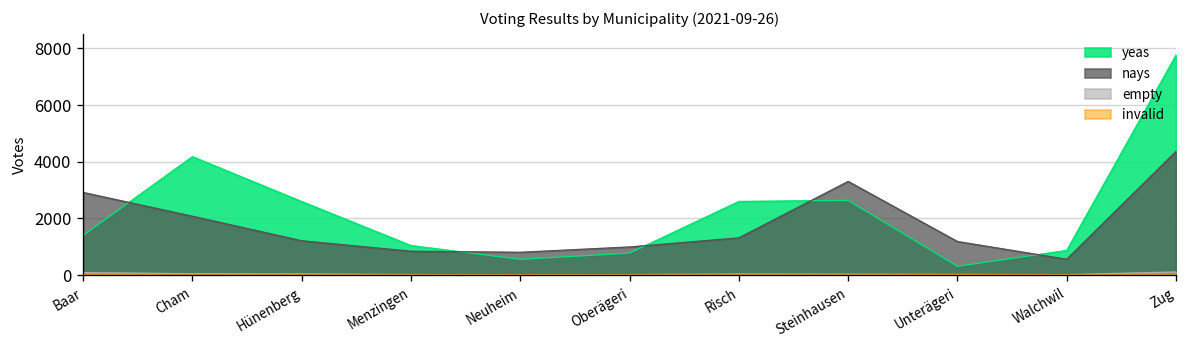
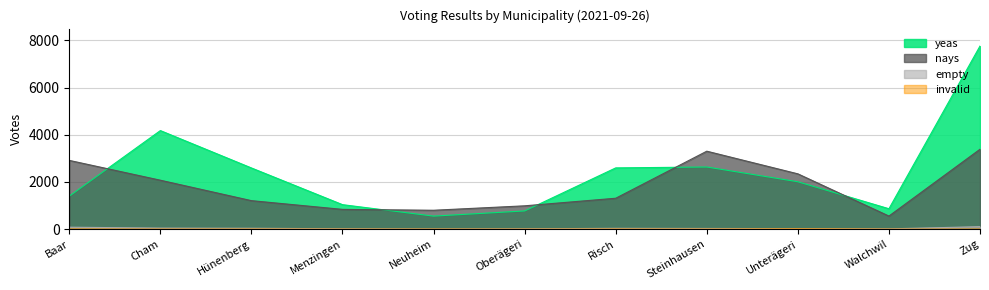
  {
    "yeas": {
      "Baar": 1400,
      "Cham": 4200,
      "Hünenberg": 2600,
      "Menzingen": 1000,
      "Neuheim": 600,
      "Oberägeri": 800,
      "Risch": 2600,
      "Steinhausen": 2600,
-     "Unterägeri": 300,
+     "Unterägeri": 2000,
      "Walchwil": 900,
      "Zug": 7800
    },
    "nays": {
      "Baar": 2900,
      "Cham": 2100,
      "Hünenberg": 1200,
      "Menzingen": 800,
      "Neuheim": 800,
      "Oberägeri": 1000,
      "Risch": 1300,
      "Steinhausen": 3300,
-     "Unterägeri": 1200,
+     "Unterägeri": 2300,
      "Walchwil": 600,
-     "Zug": 4400
+     "Zug": 3400
    }
  }
